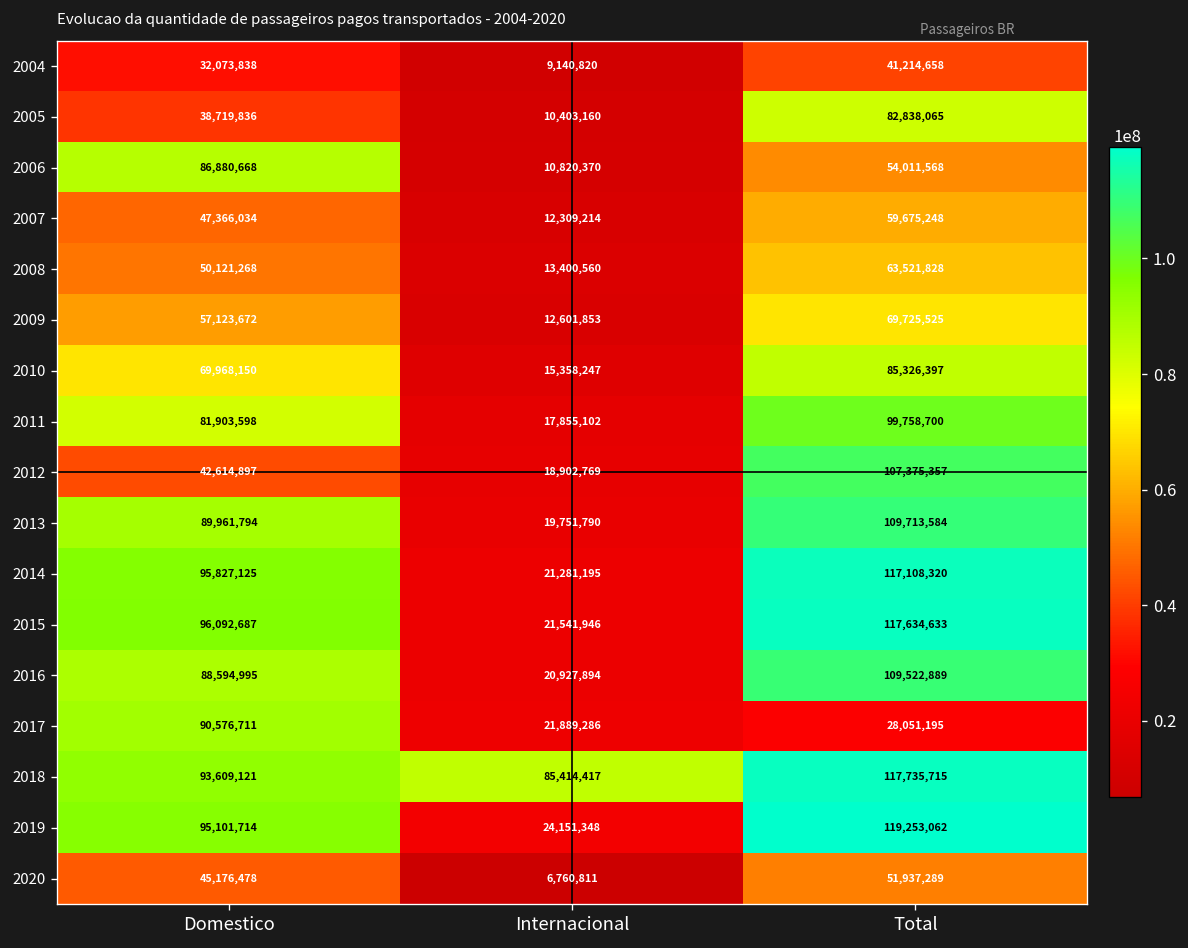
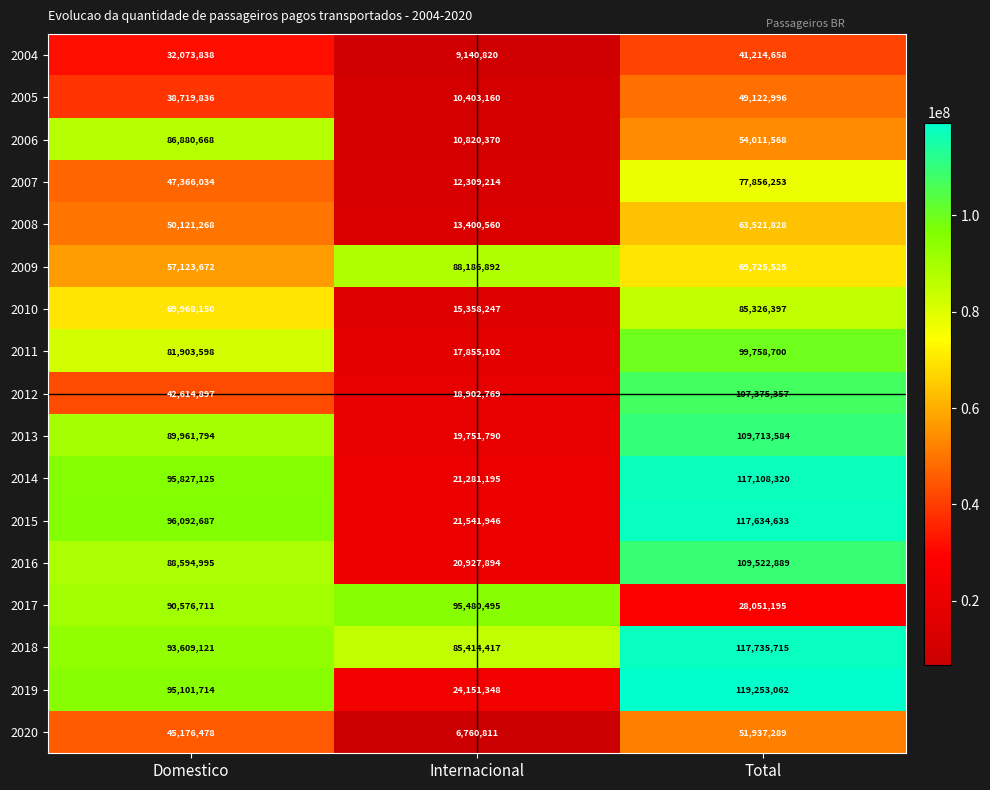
  {
    "2004": {
      "Domestico": "32,073,838",
      "Internacional": "9,140,820",
      "Total": "41,214,658"
    },
    "2005": {
      "Domestico": "38,719,836",
      "Internacional": "10,403,160",
-     "Total": "82,838,065"
+     "Total": "49,122,996"
    },
    "2006": {
      "Domestico": "86,880,668",
      "Internacional": "10,820,370",
      "Total": "54,011,568"
    },
    "2007": {
      "Domestico": "47,366,034",
      "Internacional": "12,309,214",
-     "Total": "59,675,248"
+     "Total": "77,856,253"
    },
    "2008": {
      "Domestico": "50,121,268",
      "Internacional": "13,400,560",
      "Total": "63,521,828"
    },
    "2009": {
      "Domestico": "57,123,672",
-     "Internacional": "12,601,853",
+     "Internacional": "88,186,892",
      "Total": "69,725,525"
    },
    "2010": {
      "Domestico": "69,968,150",
      "Internacional": "15,358,247",
      "Total": "85,326,397"
    },
    "2011": {
      "Domestico": "81,903,598",
      "Internacional": "17,855,102",
      "Total": "99,758,700"
    },
    "2012": {
      "Domestico": "42,614,897",
      "Internacional": "18,902,769",
      "Total": "107,375,357"
    },
    "2013": {
      "Domestico": "89,961,794",
      "Internacional": "19,751,790",
      "Total": "109,713,584"
    },
    "2014": {
      "Domestico": "95,827,125",
      "Internacional": "21,281,195",
      "Total": "117,108,320"
    },
    "2015": {
      "Domestico": "96,092,687",
      "Internacional": "21,541,946",
      "Total": "117,634,633"
    },
    "2016": {
      "Domestico": "88,594,995",
      "Internacional": "20,927,894",
      "Total": "109,522,889"
    },
    "2017": {
      "Domestico": "90,576,711",
-     "Internacional": "21,889,286",
+     "Internacional": "95,480,495",
      "Total": "28,051,195"
    },
    "2018": {
      "Domestico": "93,609,121",
      "Internacional": "85,414,417",
      "Total": "117,735,715"
    },
    "2019": {
      "Domestico": "95,101,714",
      "Internacional": "24,151,348",
      "Total": "119,253,062"
    },
    "2020": {
      "Domestico": "45,176,478",
      "Internacional": "6,760,811",
      "Total": "51,937,289"
    }
  }
